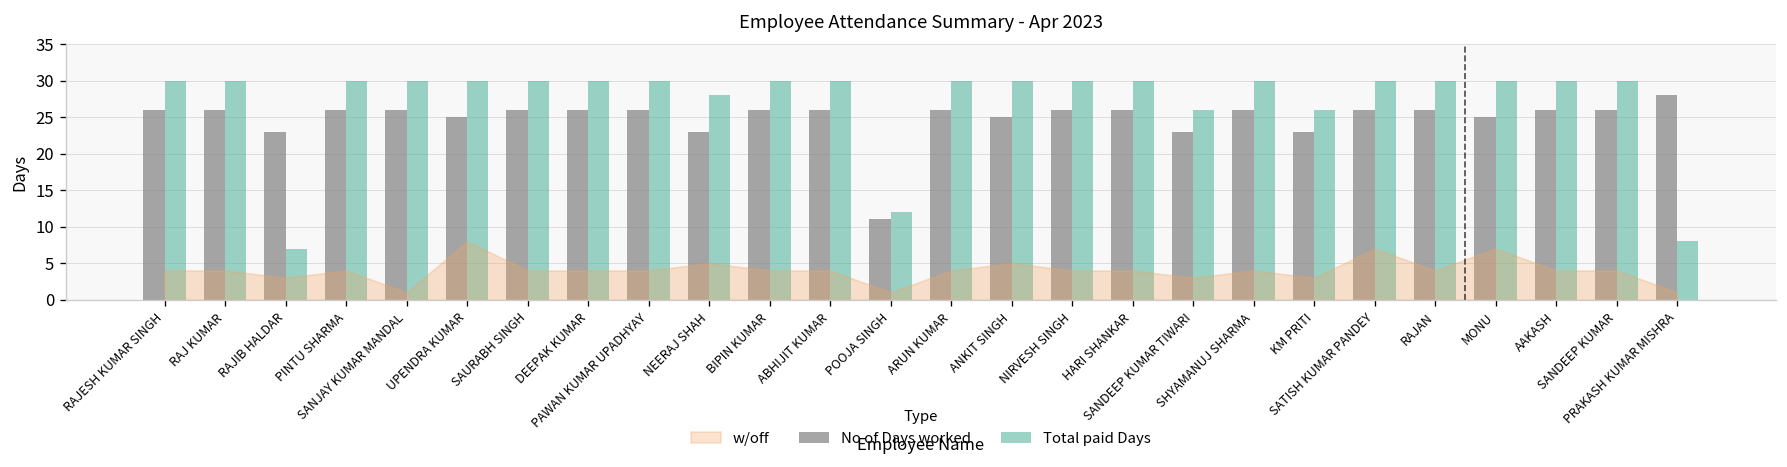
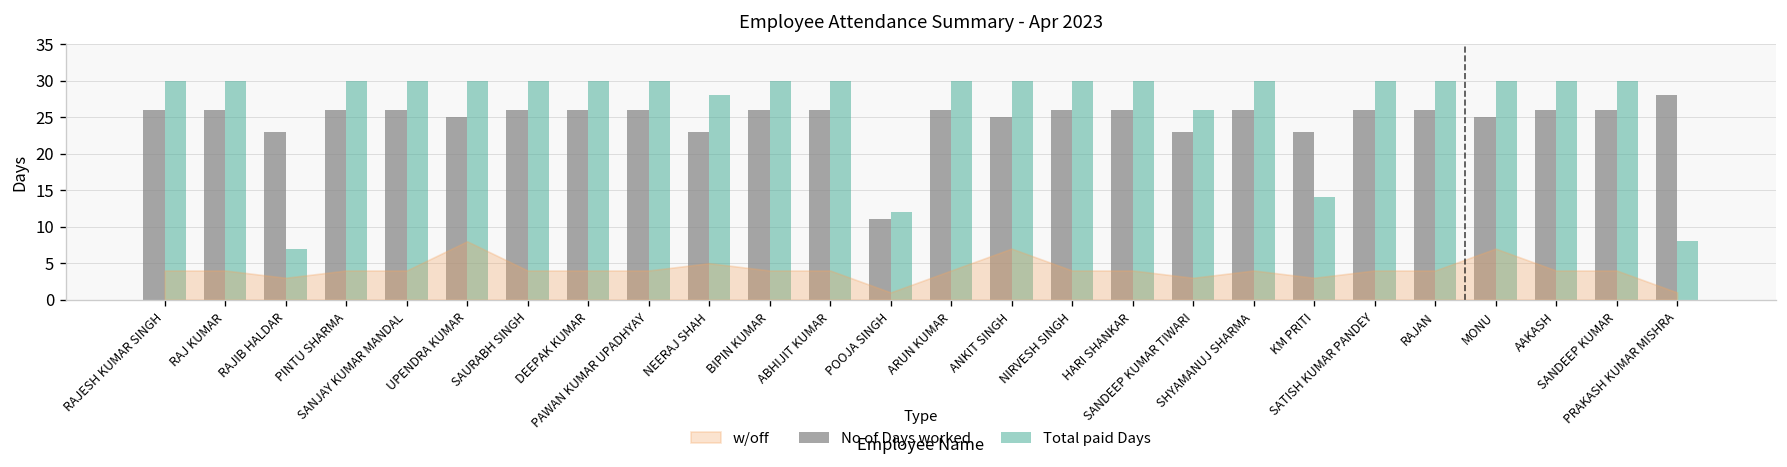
  {
    "No of Days worked": {
      "RAJESH KUMAR SINGH": 26,
      "RAJ KUMAR": 26,
      "RAJIB HALDAR": 23,
      "PINTU SHARMA": 26,
      "SANJAY KUMAR MANDAL": 26,
      "UPENDRA KUMAR": 25,
      "SAURABH SINGH": 26,
      "DEEPAK KUMAR": 26,
      "PAWAN KUMAR UPADHYAY": 26,
      "NEERAJ SHAH": 23,
      "BIPIN KUMAR": 26,
      "ABHIJIT KUMAR": 26,
      "POOJA SINGH": 11,
      "ARUN KUMAR": 26,
      "ANKIT SINGH": 25,
      "NIRVESH SINGH": 26,
      "HARI SHANKAR": 26,
      "SANDEEP KUMAR TIWARI": 23,
      "SHYAMANUJ SHARMA": 26,
      "KM PRITI": 23,
      "SATISH KUMAR PANDEY": 26,
      "RAJAN": 26,
      "MONU": 25,
      "AAKASH": 26,
      "SANDEEP KUMAR": 26,
      "PRAKASH KUMAR MISHRA": 28
    },
    "w/off": {
      "RAJESH KUMAR SINGH": 4,
      "RAJ KUMAR": 4,
      "RAJIB HALDAR": 3,
      "PINTU SHARMA": 4,
-     "SANJAY KUMAR MANDAL": 1,
+     "SANJAY KUMAR MANDAL": 4,
      "UPENDRA KUMAR": 8,
      "SAURABH SINGH": 4,
      "DEEPAK KUMAR": 4,
      "PAWAN KUMAR UPADHYAY": 4,
      "NEERAJ SHAH": 5,
      "BIPIN KUMAR": 4,
      "ABHIJIT KUMAR": 4,
      "POOJA SINGH": 1,
      "ARUN KUMAR": 4,
-     "ANKIT SINGH": 5,
+     "ANKIT SINGH": 7,
      "NIRVESH SINGH": 4,
      "HARI SHANKAR": 4,
      "SANDEEP KUMAR TIWARI": 3,
      "SHYAMANUJ SHARMA": 4,
      "KM PRITI": 3,
-     "SATISH KUMAR PANDEY": 7,
+     "SATISH KUMAR PANDEY": 4,
      "RAJAN": 4,
      "MONU": 7,
      "AAKASH": 4,
      "SANDEEP KUMAR": 4,
      "PRAKASH KUMAR MISHRA": 1
    },
    "Total paid Days": {
      "RAJESH KUMAR SINGH": 30,
      "RAJ KUMAR": 30,
      "RAJIB HALDAR": 7,
      "PINTU SHARMA": 30,
      "SANJAY KUMAR MANDAL": 30,
      "UPENDRA KUMAR": 30,
      "SAURABH SINGH": 30,
      "DEEPAK KUMAR": 30,
      "PAWAN KUMAR UPADHYAY": 30,
      "NEERAJ SHAH": 28,
      "BIPIN KUMAR": 30,
      "ABHIJIT KUMAR": 30,
      "POOJA SINGH": 12,
      "ARUN KUMAR": 30,
      "ANKIT SINGH": 30,
      "NIRVESH SINGH": 30,
      "HARI SHANKAR": 30,
      "SANDEEP KUMAR TIWARI": 26,
      "SHYAMANUJ SHARMA": 30,
-     "KM PRITI": 26,
+     "KM PRITI": 14,
      "SATISH KUMAR PANDEY": 30,
      "RAJAN": 30,
      "MONU": 30,
      "AAKASH": 30,
      "SANDEEP KUMAR": 30,
      "PRAKASH KUMAR MISHRA": 8
    }
  }
